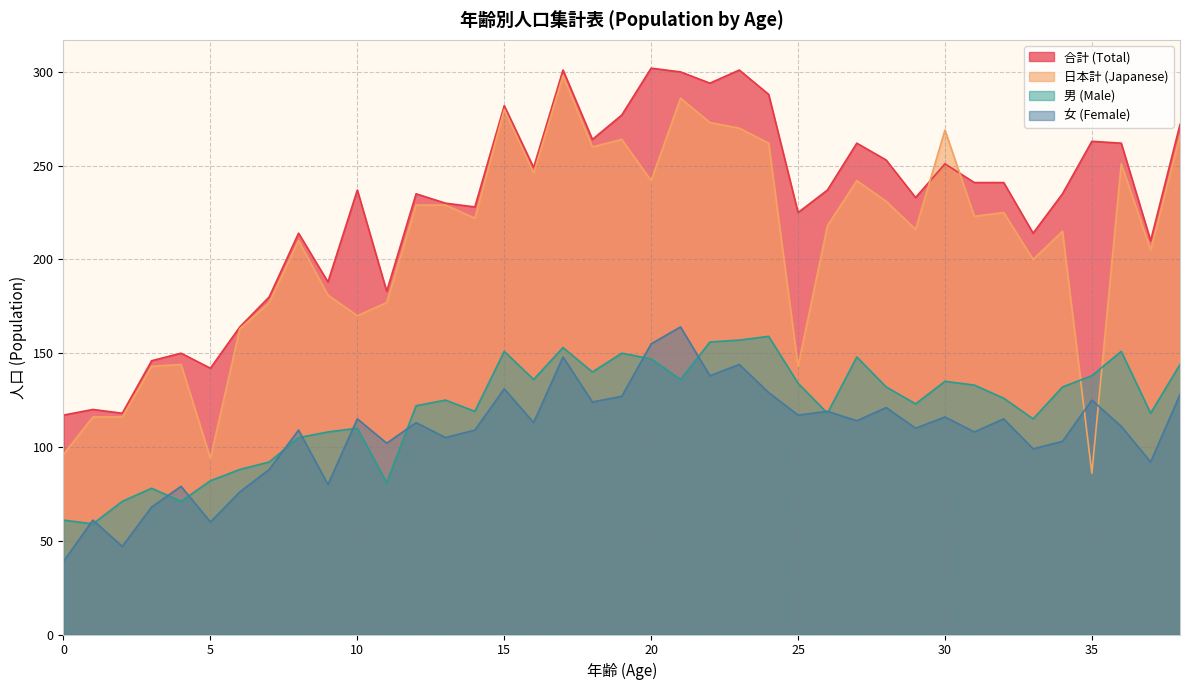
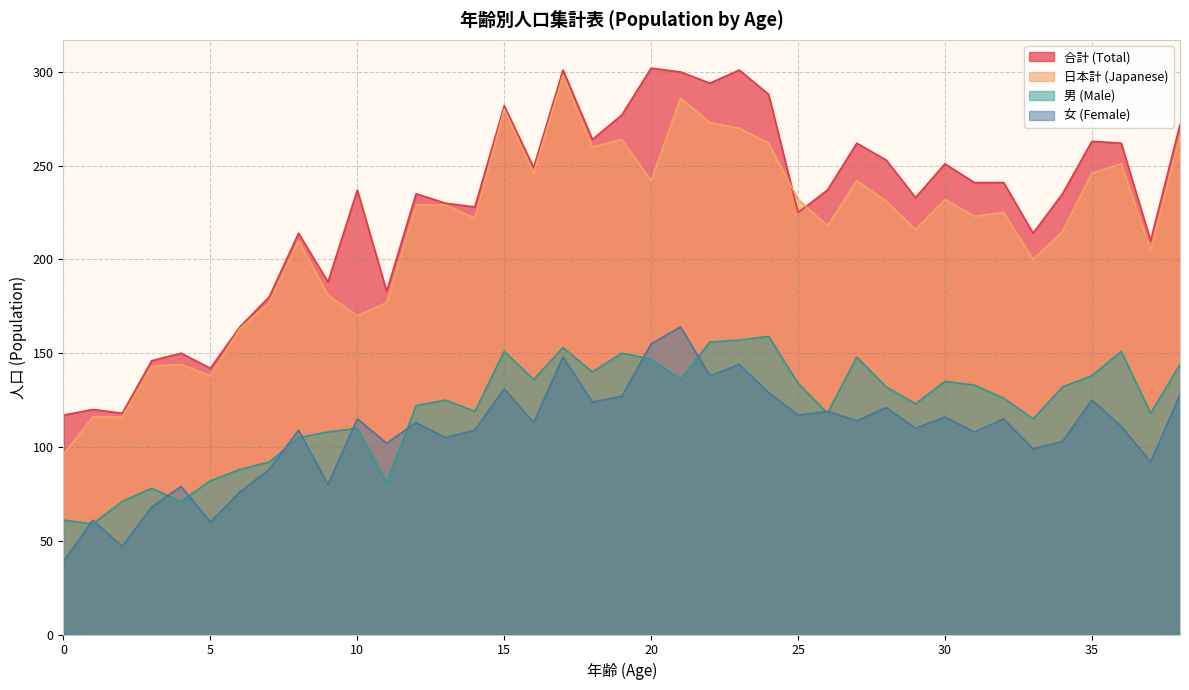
  {
    "合計 (Total)": {
      "0": 117,
      "5": 142,
      "10": 237,
      "15": 282,
      "20": 302,
      "25": 225,
      "30": 251,
      "35": 263
    },
    "日本計 (Japanese)": {
      "0": 96,
-     "5": 94,
+     "5": 138,
      "10": 170,
      "15": 280,
      "20": 242,
-     "25": 143,
-     "30": 269,
-     "35": 86
+     "25": 232,
+     "30": 232,
+     "35": 246
    }
  }
